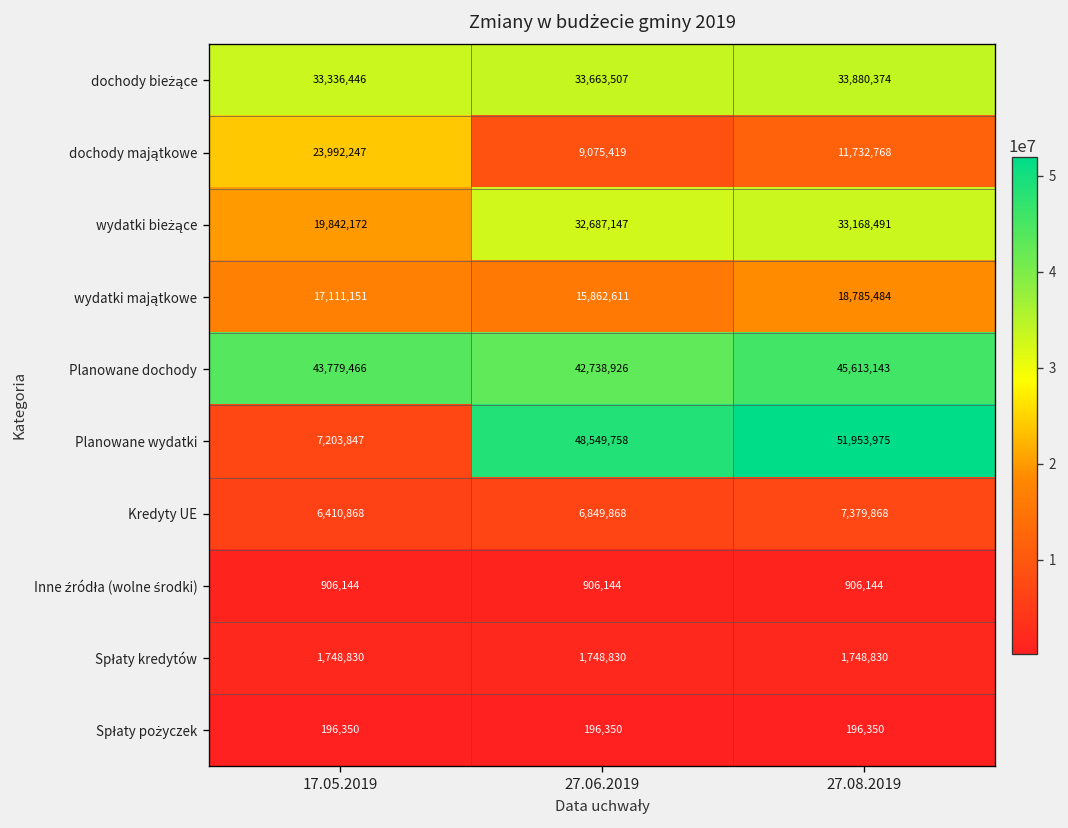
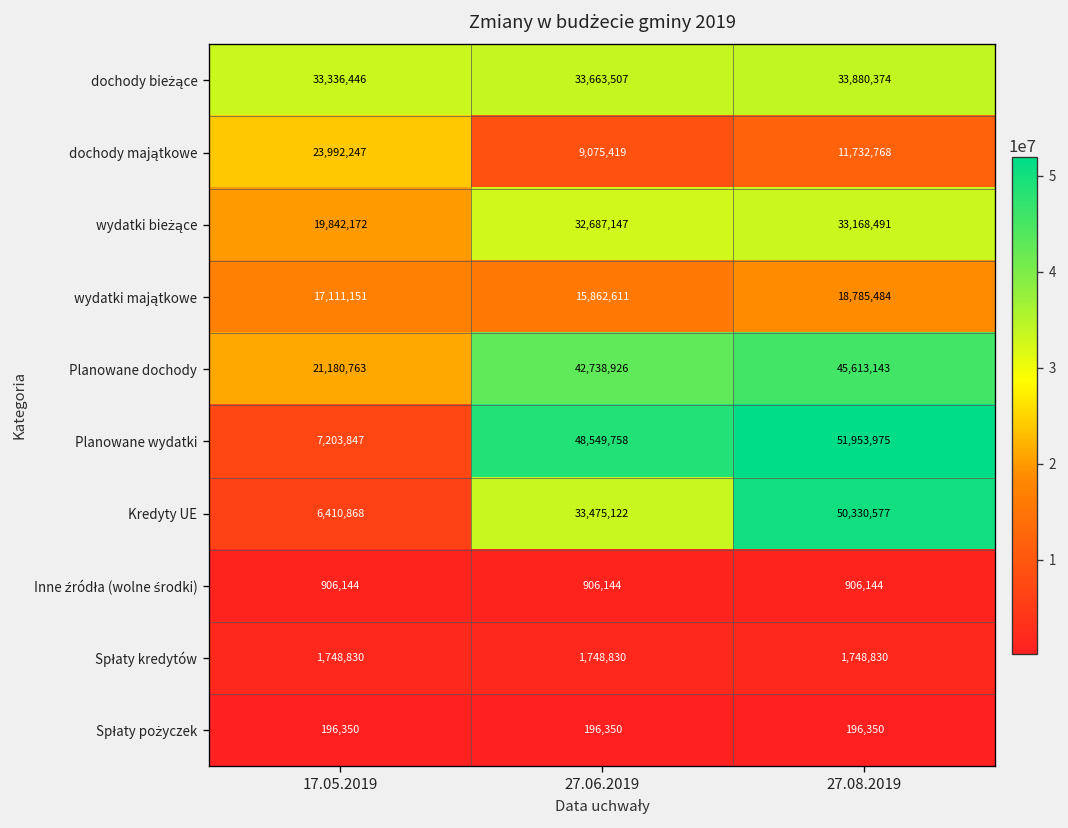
  {
    "dochody bieżące": {
      "17.05.2019": "33,336,446",
      "27.06.2019": "33,663,507",
      "27.08.2019": "33,880,374"
    },
    "dochody majątkowe": {
      "17.05.2019": "23,992,247",
      "27.06.2019": "9,075,419",
      "27.08.2019": "11,732,768"
    },
    "wydatki bieżące": {
      "17.05.2019": "19,842,172",
      "27.06.2019": "32,687,147",
      "27.08.2019": "33,168,491"
    },
    "wydatki majątkowe": {
      "17.05.2019": "17,111,151",
      "27.06.2019": "15,862,611",
      "27.08.2019": "18,785,484"
    },
    "Planowane dochody": {
-     "17.05.2019": "43,779,466",
+     "17.05.2019": "21,180,763",
      "27.06.2019": "42,738,926",
      "27.08.2019": "45,613,143"
    },
    "Planowane wydatki": {
      "17.05.2019": "7,203,847",
      "27.06.2019": "48,549,758",
      "27.08.2019": "51,953,975"
    },
    "Kredyty UE": {
      "17.05.2019": "6,410,868",
-     "27.06.2019": "6,849,868",
-     "27.08.2019": "7,379,868"
+     "27.06.2019": "33,475,122",
+     "27.08.2019": "50,330,577"
    },
    "Inne źródła (wolne środki)": {
      "17.05.2019": "906,144",
      "27.06.2019": "906,144",
      "27.08.2019": "906,144"
    },
    "Spłaty kredytów": {
      "17.05.2019": "1,748,830",
      "27.06.2019": "1,748,830",
      "27.08.2019": "1,748,830"
    },
    "Spłaty pożyczek": {
      "17.05.2019": "196,350",
      "27.06.2019": "196,350",
      "27.08.2019": "196,350"
    }
  }
